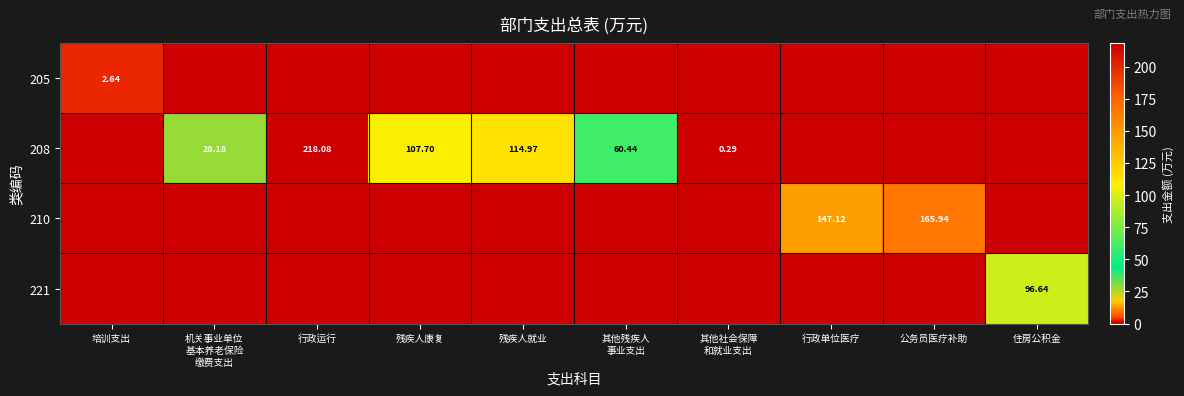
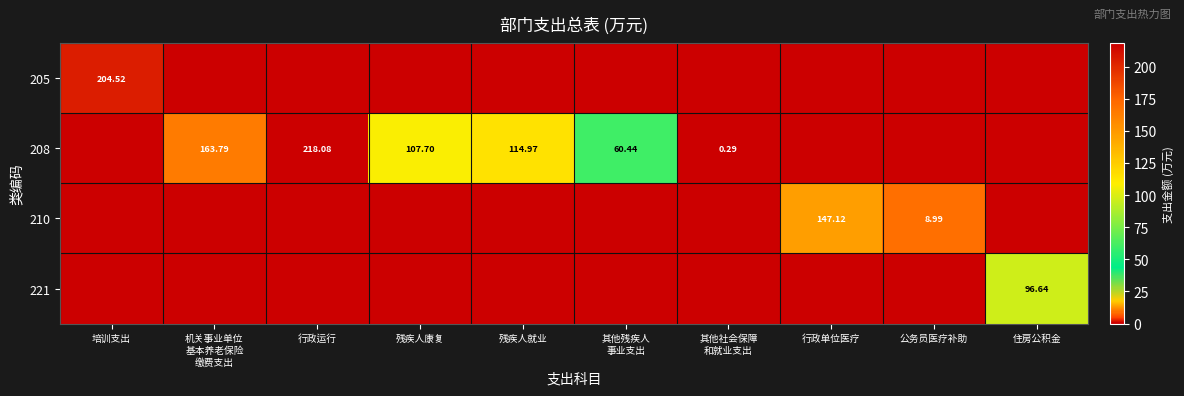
  {
    "205": {
-     "培训支出": 2.64
+     "培训支出": 204.52
    },
    "208": {
-     "机关事业单位 基本养老保险 缴费支出": 28.18,
+     "机关事业单位 基本养老保险 缴费支出": 163.79,
      "行政运行": 218.08,
      "残疾人康复": 107.70,
      "残疾人就业": 114.97,
      "其他残疾人 事业支出": 60.44,
      "其他社会保障 和就业支出": 0.29
    },
    "210": {
      "行政单位医疗": 147.12,
-     "公务员医疗补助": 165.94
+     "公务员医疗补助": 8.99
    },
    "221": {
      "住房公积金": 96.64
    }
  }
